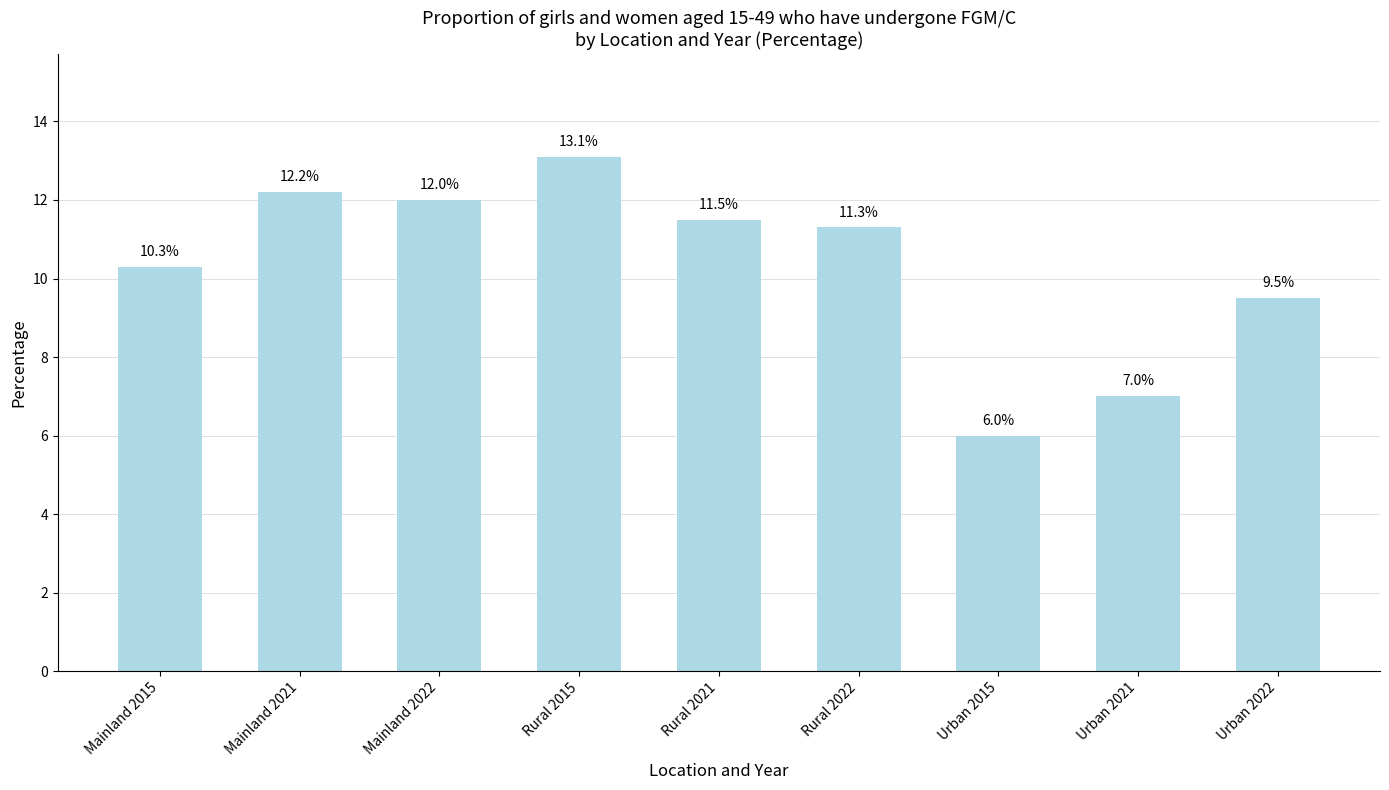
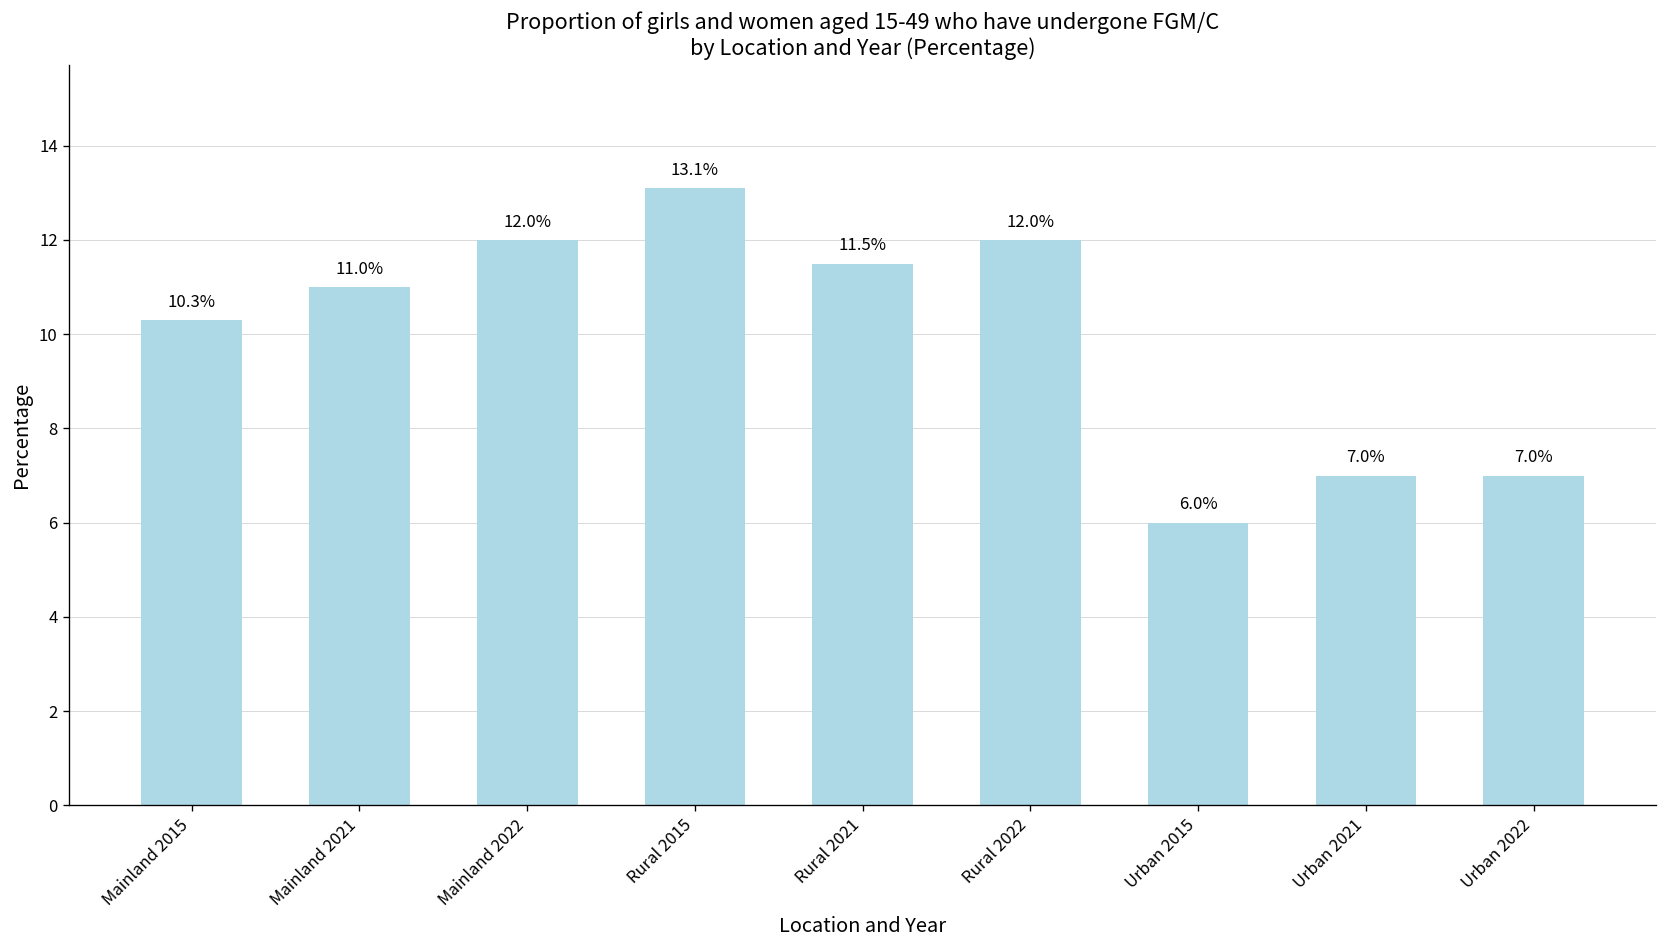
  {
    "Mainland 2015": "10.3%",
-   "Mainland 2021": "12.2%",
+   "Mainland 2021": "11.0%",
    "Mainland 2022": "12.0%",
    "Rural 2015": "13.1%",
    "Rural 2021": "11.5%",
-   "Rural 2022": "11.3%",
+   "Rural 2022": "12.0%",
    "Urban 2015": "6.0%",
    "Urban 2021": "7.0%",
-   "Urban 2022": "9.5%"
+   "Urban 2022": "7.0%"
  }
